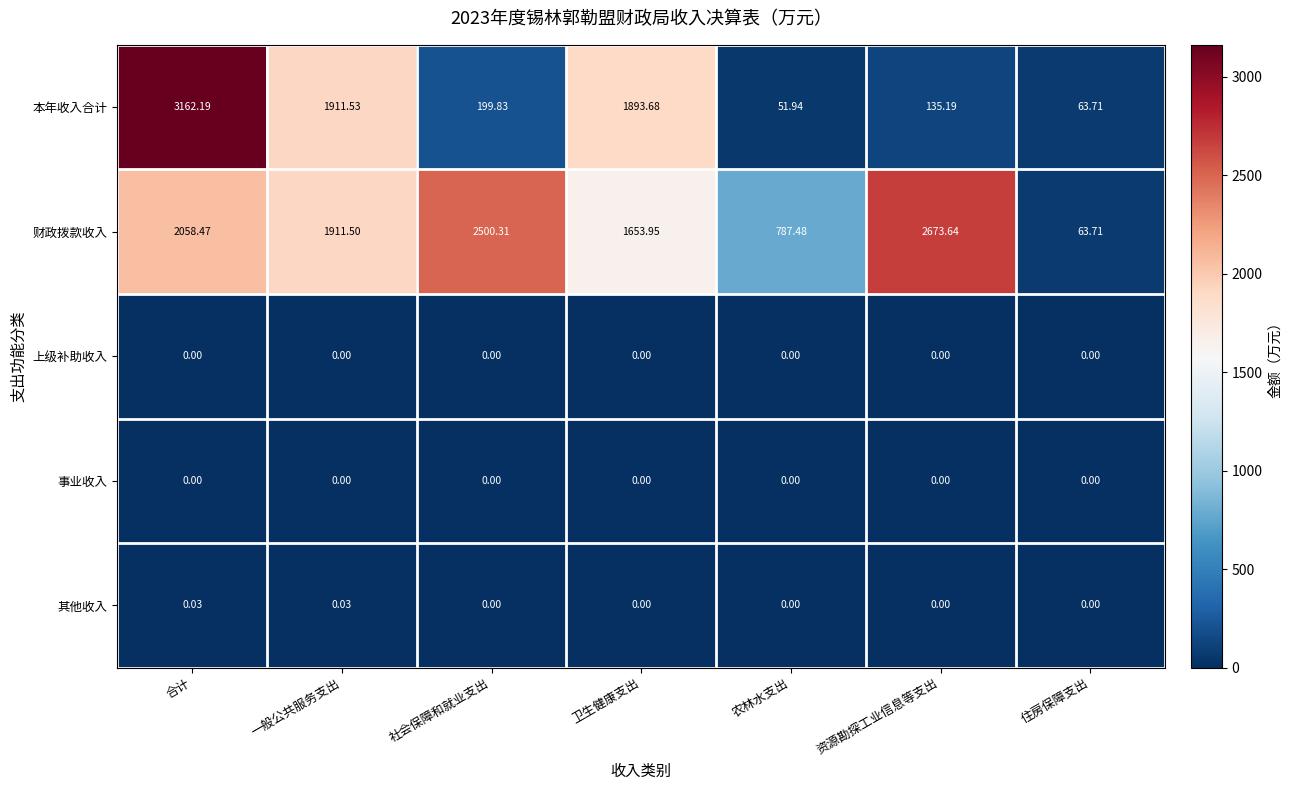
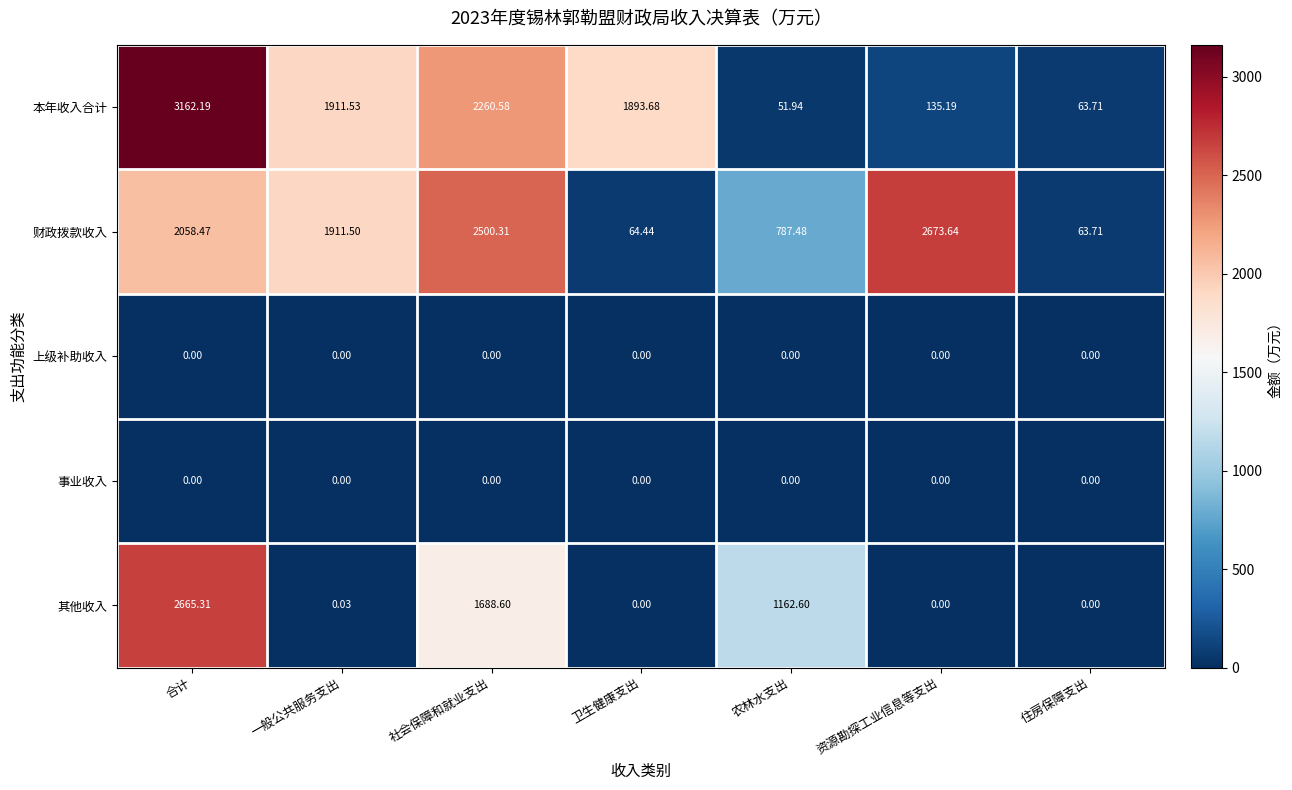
  {
    "本年收入合计": {
      "合计": 3162.19,
      "一般公共服务支出": 1911.53,
-     "社会保障和就业支出": 199.83,
+     "社会保障和就业支出": 2260.58,
      "卫生健康支出": 1893.68,
      "农林水支出": 51.94,
      "资源勘探工业信息等支出": 135.19,
      "住房保障支出": 63.71
    },
    "财政拨款收入": {
      "合计": 2058.47,
      "一般公共服务支出": 1911.50,
      "社会保障和就业支出": 2500.31,
-     "卫生健康支出": 1653.95,
+     "卫生健康支出": 64.44,
      "农林水支出": 787.48,
      "资源勘探工业信息等支出": 2673.64,
      "住房保障支出": 63.71
    },
    "上级补助收入": {
      "合计": 0.00,
      "一般公共服务支出": 0.00,
      "社会保障和就业支出": 0.00,
      "卫生健康支出": 0.00,
      "农林水支出": 0.00,
      "资源勘探工业信息等支出": 0.00,
      "住房保障支出": 0.00
    },
    "事业收入": {
      "合计": 0.00,
      "一般公共服务支出": 0.00,
      "社会保障和就业支出": 0.00,
      "卫生健康支出": 0.00,
      "农林水支出": 0.00,
      "资源勘探工业信息等支出": 0.00,
      "住房保障支出": 0.00
    },
    "其他收入": {
-     "合计": 0.03,
+     "合计": 2665.31,
      "一般公共服务支出": 0.03,
-     "社会保障和就业支出": 0.00,
+     "社会保障和就业支出": 1688.60,
      "卫生健康支出": 0.00,
-     "农林水支出": 0.00,
+     "农林水支出": 1162.60,
      "资源勘探工业信息等支出": 0.00,
      "住房保障支出": 0.00
    }
  }
